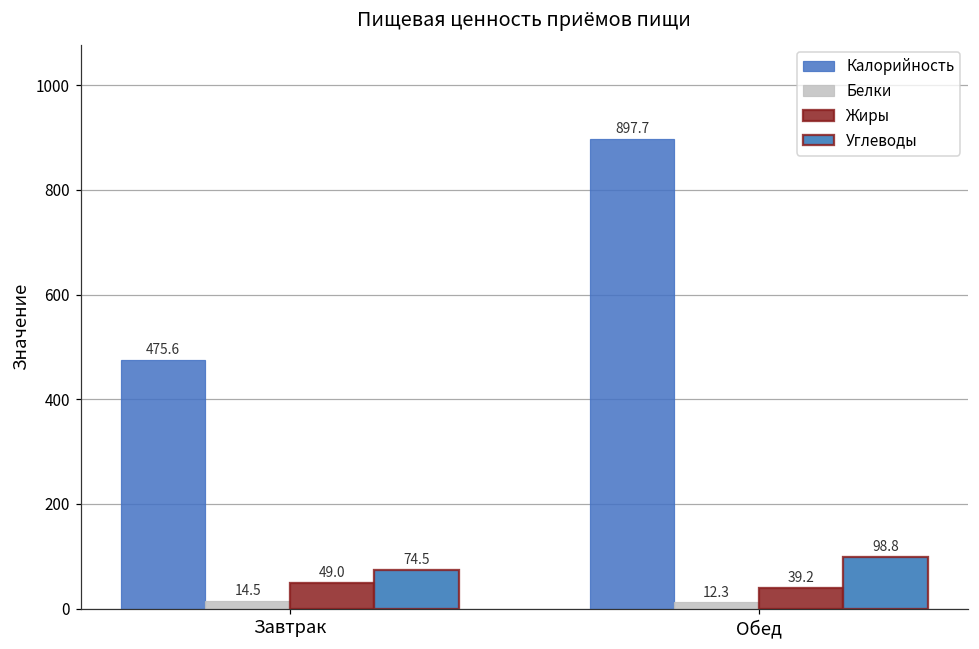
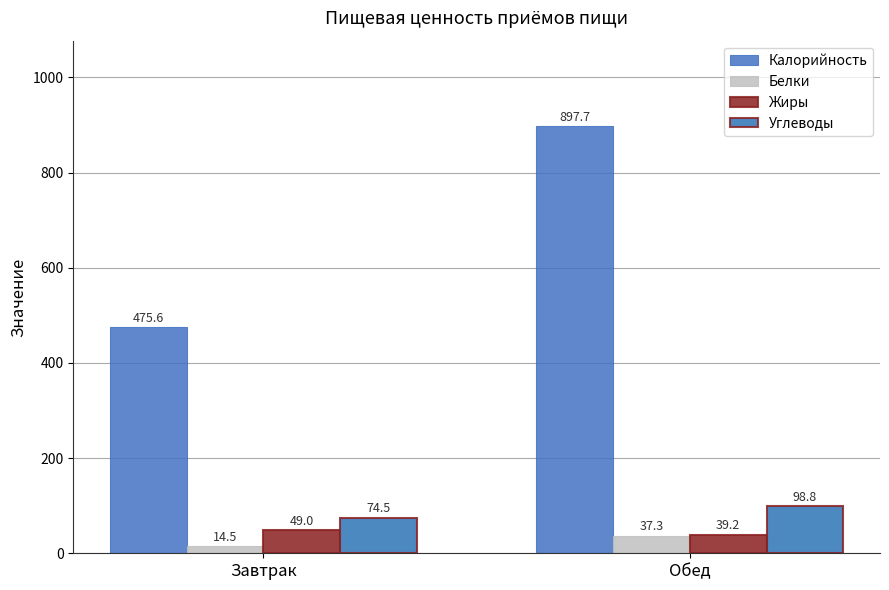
  {
    "Белки": {
      "Завтрак": 14.5,
-     "Обед": 12.3
+     "Обед": 37.3
    },
    "Жиры": {
      "Завтрак": 49.0,
      "Обед": 39.2
    }
  }
